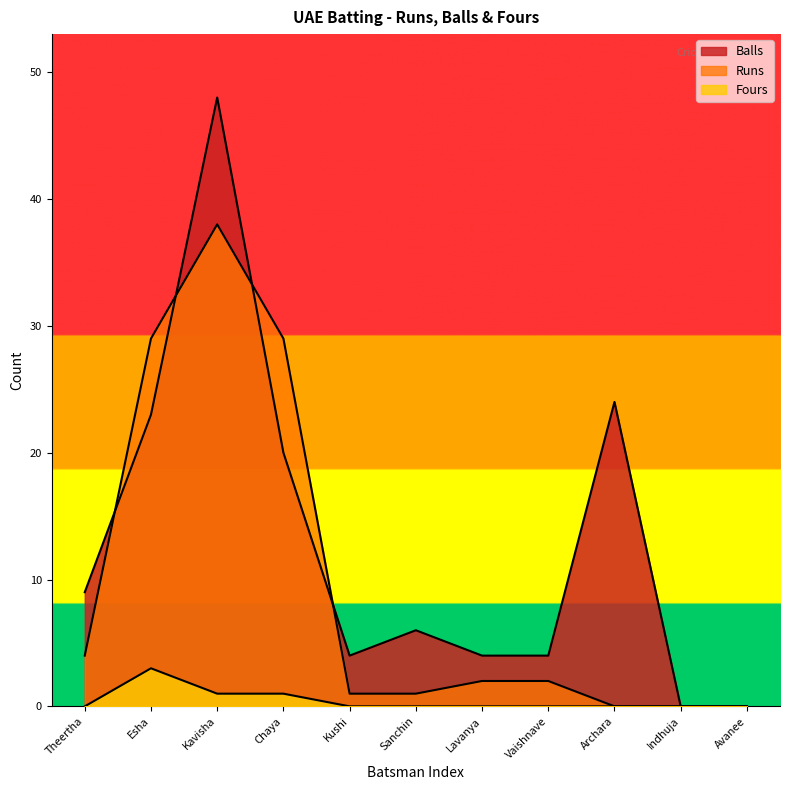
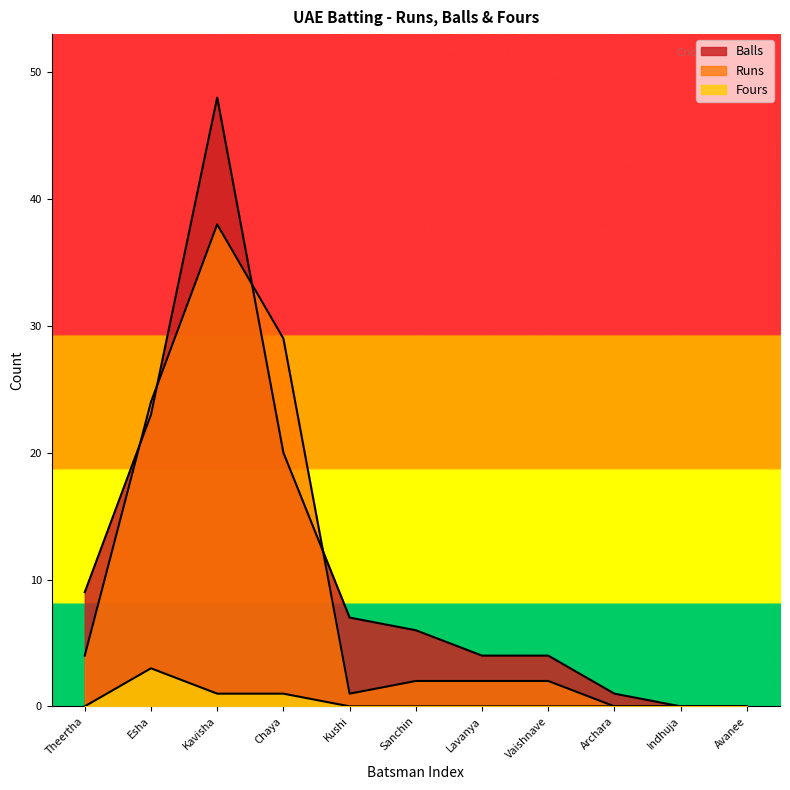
  {
    "Balls": {
      "Theertha": 9,
      "Esha": 23,
      "Kavisha": 48,
      "Chaya": 20,
-     "Kushi": 4,
+     "Kushi": 7,
      "Sanchin": 6,
      "Lavanya": 4,
      "Vaishnave": 4,
-     "Archara": 24
+     "Archara": 1
    },
    "Runs": {
      "Theertha": 4,
-     "Esha": 29,
+     "Esha": 24,
      "Kavisha": 38,
      "Chaya": 29,
      "Kushi": 1,
-     "Sanchin": 1,
+     "Sanchin": 2,
      "Lavanya": 2,
      "Vaishnave": 2
    },
    "Fours": {
      "Theertha": 0,
      "Esha": 3,
      "Kavisha": 1,
      "Chaya": 1,
      "Kushi": 0,
      "Sanchin": 0,
      "Lavanya": 0,
      "Vaishnave": 0
    }
  }
